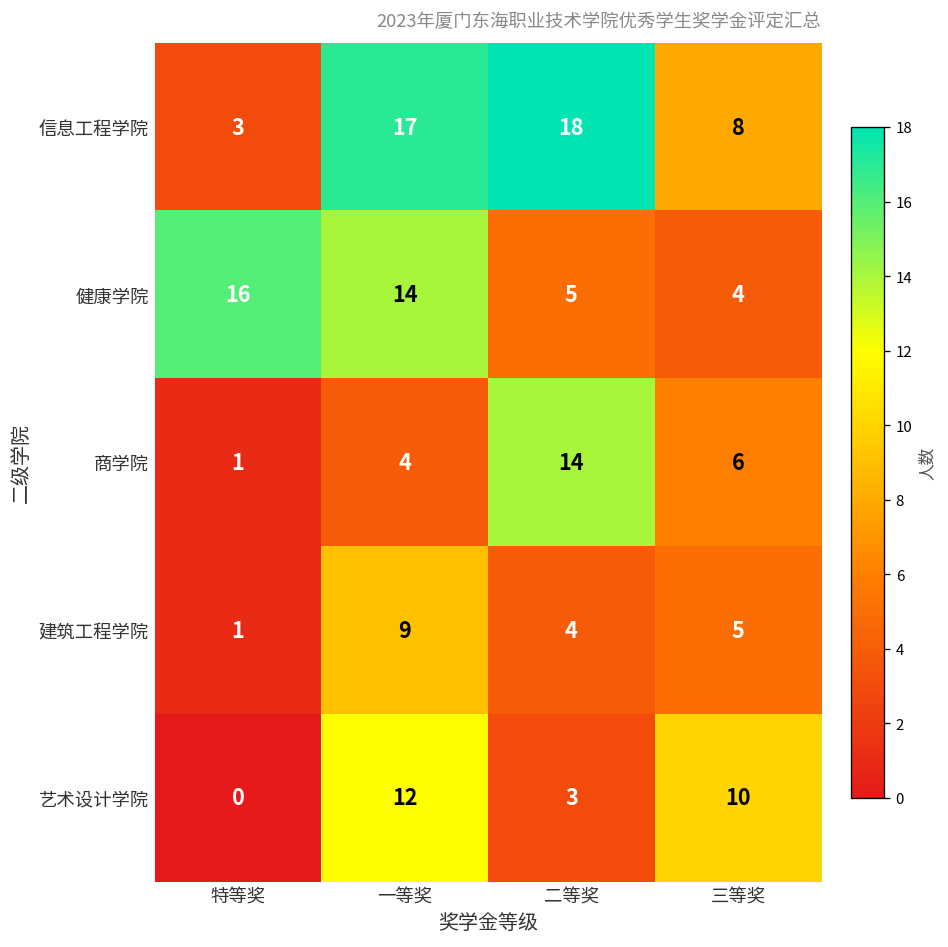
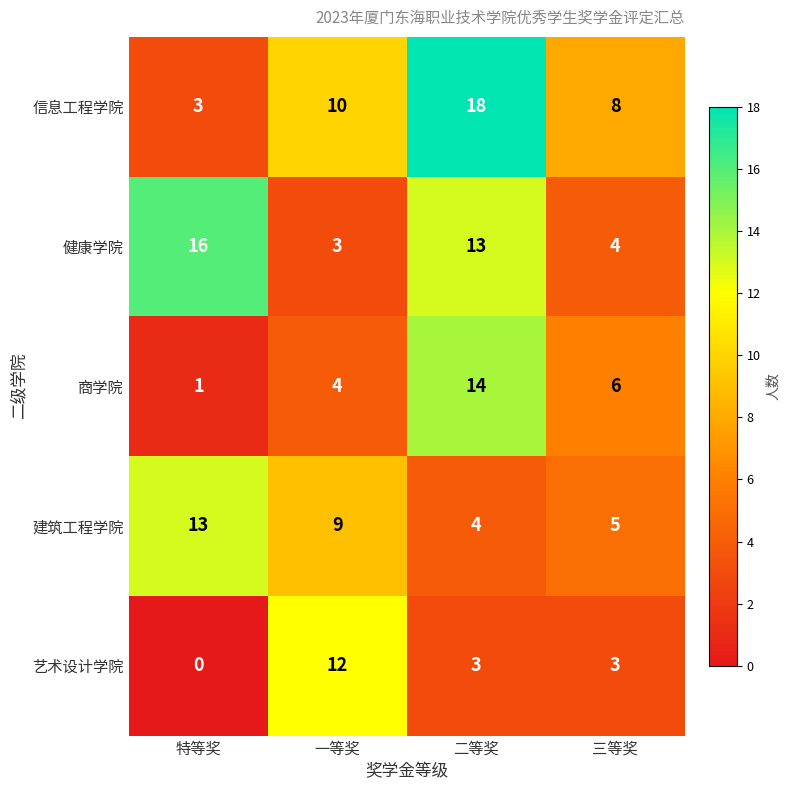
  {
    "信息工程学院": {
      "特等奖": 3,
-     "一等奖": 17,
+     "一等奖": 10,
      "二等奖": 18,
      "三等奖": 8
    },
    "健康学院": {
      "特等奖": 16,
-     "一等奖": 14,
-     "二等奖": 5,
+     "一等奖": 3,
+     "二等奖": 13,
      "三等奖": 4
    },
    "商学院": {
      "特等奖": 1,
      "一等奖": 4,
      "二等奖": 14,
      "三等奖": 6
    },
    "建筑工程学院": {
-     "特等奖": 1,
+     "特等奖": 13,
      "一等奖": 9,
      "二等奖": 4,
      "三等奖": 5
    },
    "艺术设计学院": {
      "特等奖": 0,
      "一等奖": 12,
      "二等奖": 3,
-     "三等奖": 10
+     "三等奖": 3
    }
  }
